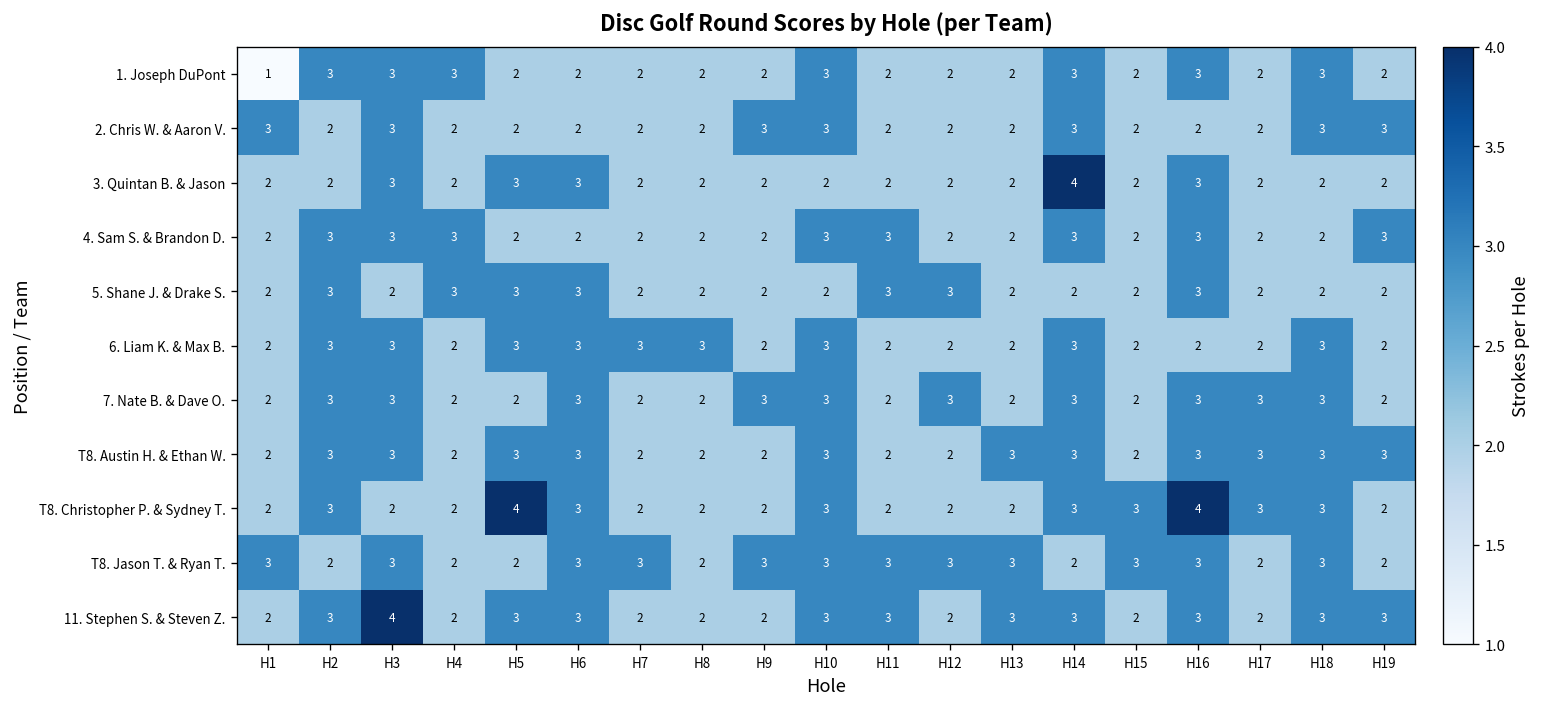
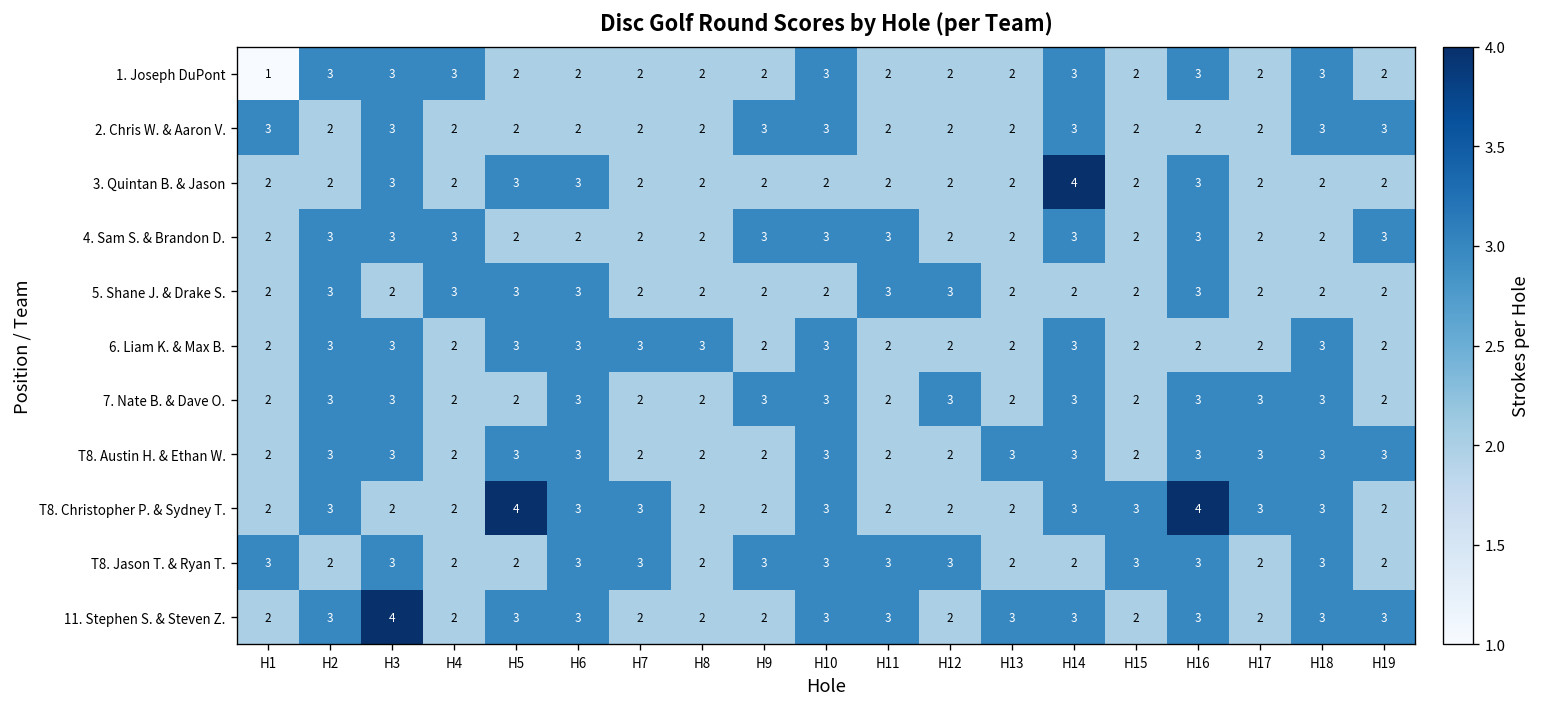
  {
    "4. Sam S. & Brandon D.": {
      "H1": 2,
      "H2": 3,
      "H3": 3,
      "H4": 3,
      "H5": 2,
      "H6": 2,
      "H7": 2,
      "H8": 2,
-     "H9": 2,
+     "H9": 3,
      "H10": 3,
      "H11": 3,
      "H12": 2,
      "H13": 2,
      "H14": 3,
      "H15": 2,
      "H16": 3,
      "H17": 2,
      "H18": 2,
      "H19": 3
    },
    "T8. Christopher P. & Sydney T.": {
      "H1": 2,
      "H2": 3,
      "H3": 2,
      "H4": 2,
      "H5": 4,
      "H6": 3,
-     "H7": 2,
+     "H7": 3,
      "H8": 2,
      "H9": 2,
      "H10": 3,
      "H11": 2,
      "H12": 2,
      "H13": 2,
      "H14": 3,
      "H15": 3,
      "H16": 4,
      "H17": 3,
      "H18": 3,
      "H19": 2
    },
    "T8. Jason T. & Ryan T.": {
      "H1": 3,
      "H2": 2,
      "H3": 3,
      "H4": 2,
      "H5": 2,
      "H6": 3,
      "H7": 3,
      "H8": 2,
      "H9": 3,
      "H10": 3,
      "H11": 3,
      "H12": 3,
-     "H13": 3,
+     "H13": 2,
      "H14": 2,
      "H15": 3,
      "H16": 3,
      "H17": 2,
      "H18": 3,
      "H19": 2
    }
  }
